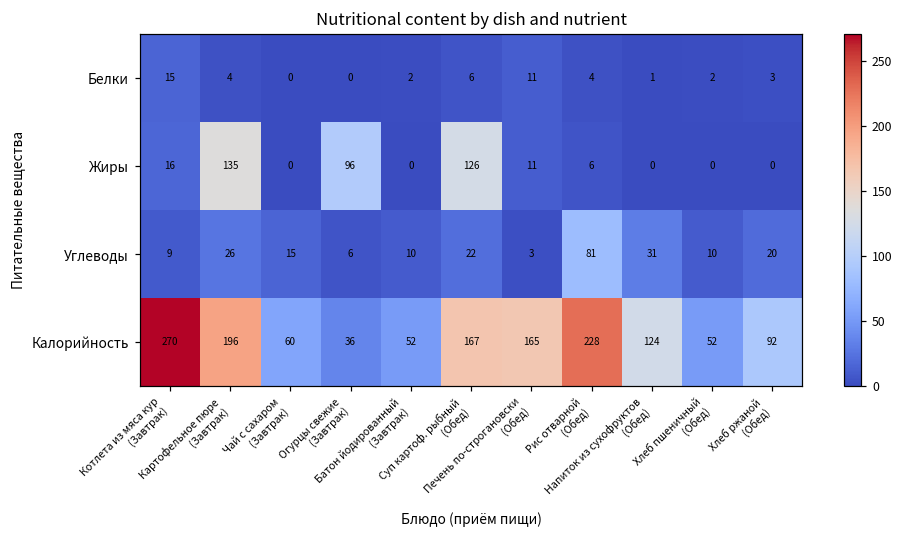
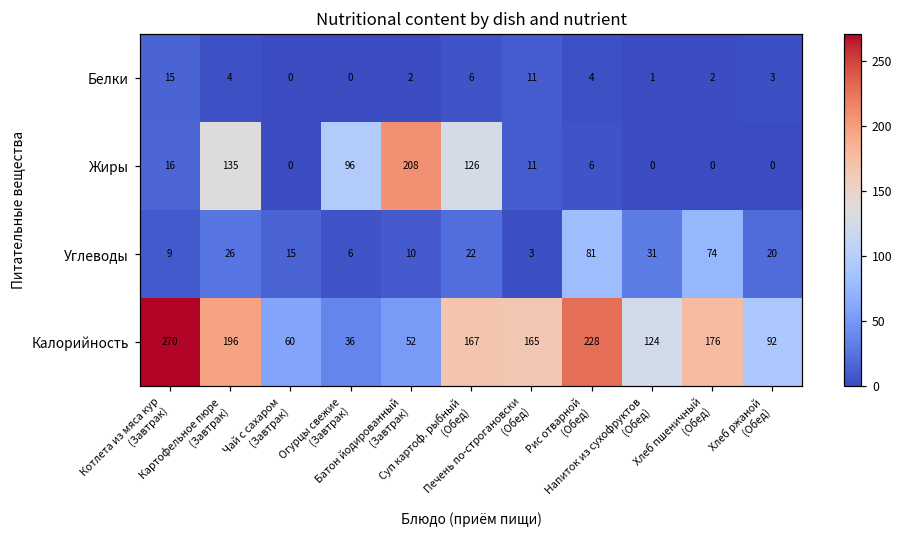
  {
    "Белки": {
      "Котлета из мяса кур (Завтрак)": 15,
      "Картофельное пюре (Завтрак)": 4,
      "Чай с сахаром (Завтрак)": 0,
      "Огурцы свежие (Завтрак)": 0,
      "Батон йодированный (Завтрак)": 2,
      "Суп картоф. рыбный (Обед)": 6,
      "Печень по-строгановски (Обед)": 11,
      "Рис отварной (Обед)": 4,
      "Напиток из сухофруктов (Обед)": 1,
      "Хлеб пшеничный (Обед)": 2,
      "Хлеб ржаной (Обед)": 3
    },
    "Жиры": {
      "Котлета из мяса кур (Завтрак)": 16,
      "Картофельное пюре (Завтрак)": 135,
      "Чай с сахаром (Завтрак)": 0,
      "Огурцы свежие (Завтрак)": 96,
-     "Батон йодированный (Завтрак)": 0,
+     "Батон йодированный (Завтрак)": 208,
      "Суп картоф. рыбный (Обед)": 126,
      "Печень по-строгановски (Обед)": 11,
      "Рис отварной (Обед)": 6,
      "Напиток из сухофруктов (Обед)": 0,
      "Хлеб пшеничный (Обед)": 0,
      "Хлеб ржаной (Обед)": 0
    },
    "Углеводы": {
      "Котлета из мяса кур (Завтрак)": 9,
      "Картофельное пюре (Завтрак)": 26,
      "Чай с сахаром (Завтрак)": 15,
      "Огурцы свежие (Завтрак)": 6,
      "Батон йодированный (Завтрак)": 10,
      "Суп картоф. рыбный (Обед)": 22,
      "Печень по-строгановски (Обед)": 3,
      "Рис отварной (Обед)": 81,
      "Напиток из сухофруктов (Обед)": 31,
-     "Хлеб пшеничный (Обед)": 10,
+     "Хлеб пшеничный (Обед)": 74,
      "Хлеб ржаной (Обед)": 20
    },
    "Калорийность": {
      "Котлета из мяса кур (Завтрак)": 270,
      "Картофельное пюре (Завтрак)": 196,
      "Чай с сахаром (Завтрак)": 60,
      "Огурцы свежие (Завтрак)": 36,
      "Батон йодированный (Завтрак)": 52,
      "Суп картоф. рыбный (Обед)": 167,
      "Печень по-строгановски (Обед)": 165,
      "Рис отварной (Обед)": 228,
      "Напиток из сухофруктов (Обед)": 124,
-     "Хлеб пшеничный (Обед)": 52,
+     "Хлеб пшеничный (Обед)": 176,
      "Хлеб ржаной (Обед)": 92
    }
  }
